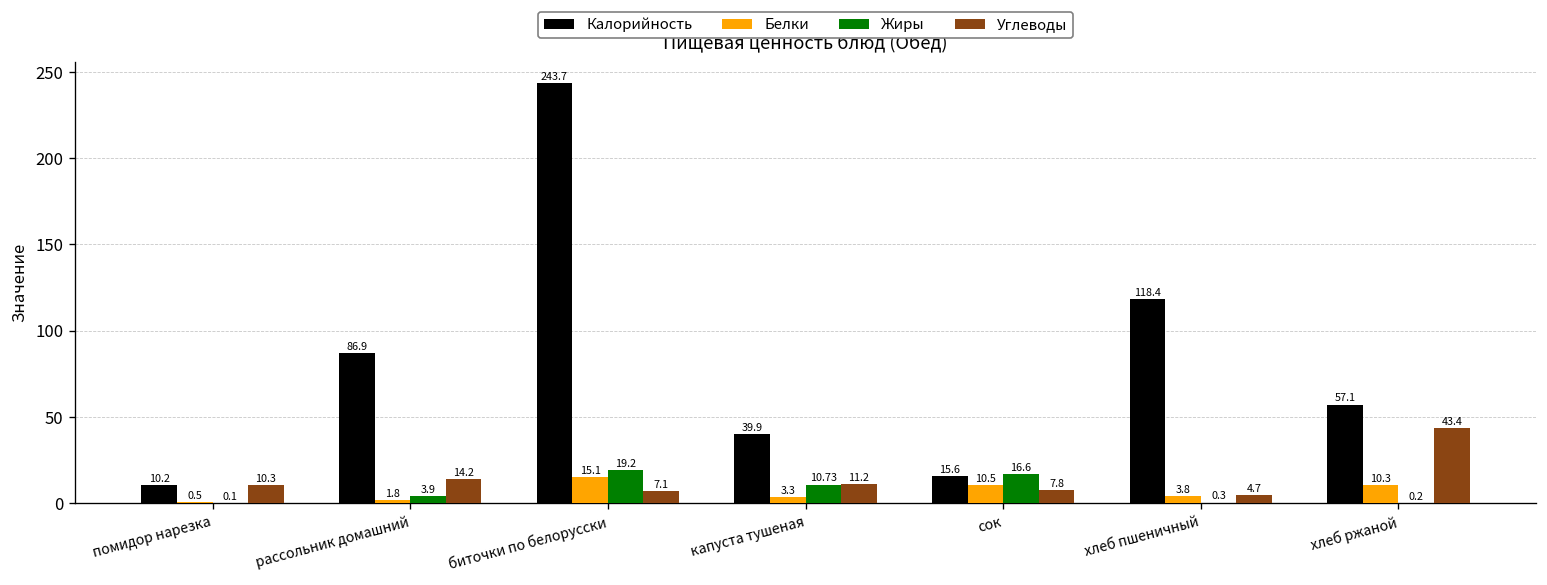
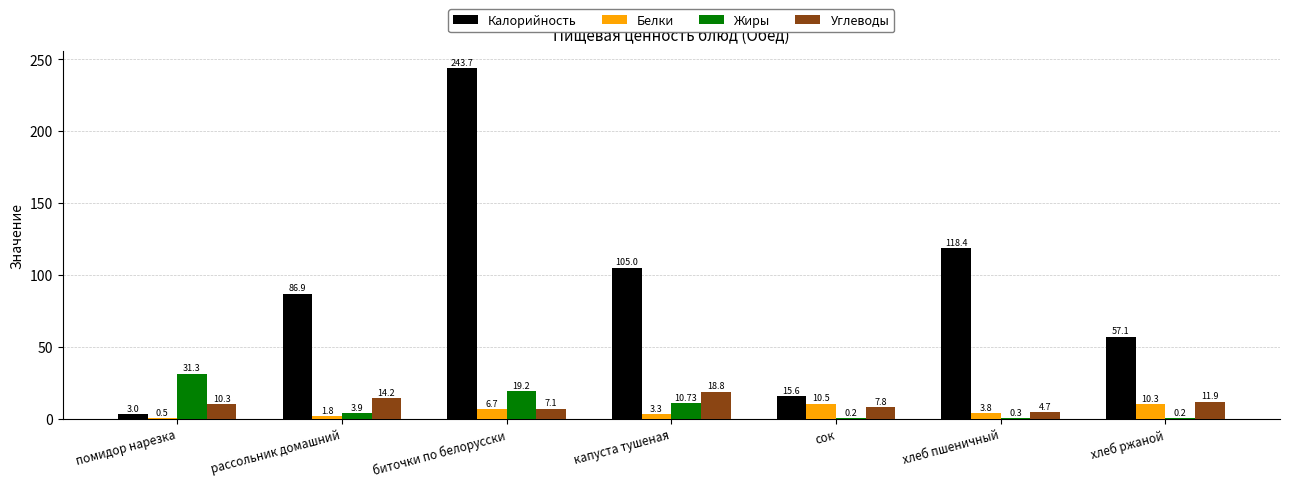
  {
    "Калорийность": {
-     "помидор нарезка": 10.2,
+     "помидор нарезка": 3.0,
      "рассольник домашний": 86.9,
      "биточки по белорусски": 243.7,
-     "капуста тушеная": 39.9,
+     "капуста тушеная": 105.0,
      "сок": 15.6,
      "хлеб пшеничный": 118.4,
      "хлеб ржаной": 57.1
    },
    "Белки": {
      "помидор нарезка": 0.5,
      "рассольник домашний": 1.8,
-     "биточки по белорусски": 15.1,
+     "биточки по белорусски": 6.7,
      "капуста тушеная": 3.3,
      "сок": 10.5,
      "хлеб пшеничный": 3.8,
      "хлеб ржаной": 10.3
    },
    "Жиры": {
-     "помидор нарезка": 0.1,
+     "помидор нарезка": 31.3,
      "рассольник домашний": 3.9,
      "биточки по белорусски": 19.2,
      "капуста тушеная": 10.73,
-     "сок": 16.6,
+     "сок": 0.2,
      "хлеб пшеничный": 0.3,
      "хлеб ржаной": 0.2
    },
    "Углеводы": {
      "помидор нарезка": 10.3,
      "рассольник домашний": 14.2,
      "биточки по белорусски": 7.1,
-     "капуста тушеная": 11.2,
+     "капуста тушеная": 18.8,
      "сок": 7.8,
      "хлеб пшеничный": 4.7,
-     "хлеб ржаной": 43.4
+     "хлеб ржаной": 11.9
    }
  }
